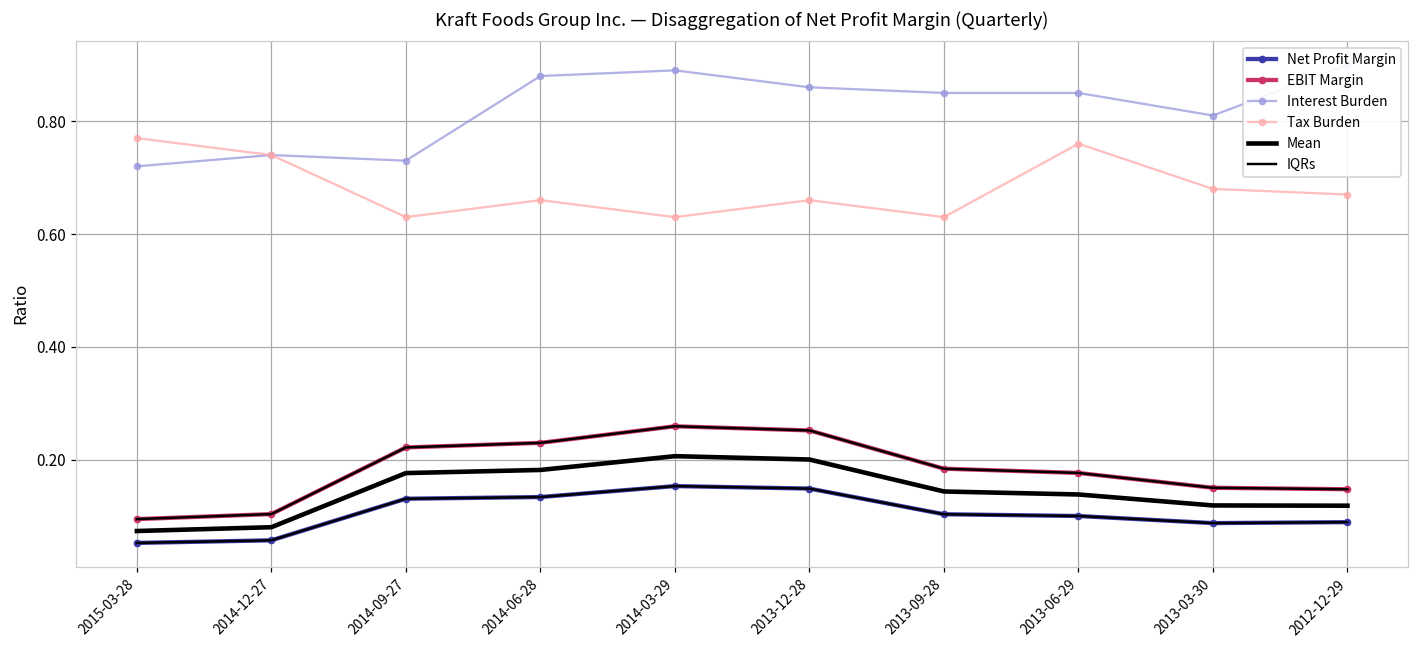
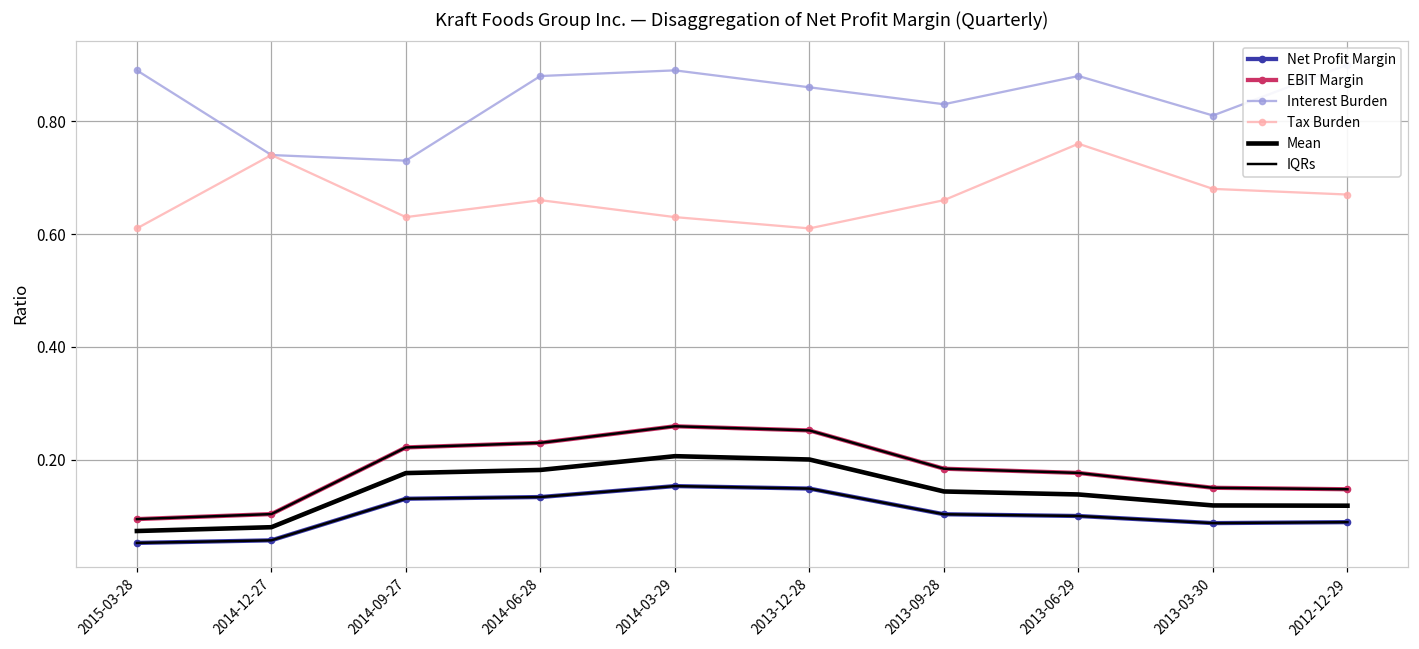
  {
    "EBIT Margin": {
      "2015-03-28": 0.09,
      "2014-12-27": 0.10,
      "2014-09-27": 0.22,
      "2014-06-28": 0.23,
      "2014-03-29": 0.26,
      "2013-12-28": 0.25,
      "2013-09-28": 0.18,
      "2013-06-29": 0.18,
      "2013-03-30": 0.15,
      "2012-12-29": 0.15
    },
    "Interest Burden": {
-     "2015-03-28": 0.72,
+     "2015-03-28": 0.89,
      "2014-09-27": 0.73,
      "2014-06-28": 0.88,
      "2014-03-29": 0.89,
      "2013-12-28": 0.86,
-     "2013-09-28": 0.85,
-     "2013-06-29": 0.85,
+     "2013-09-28": 0.83,
+     "2013-06-29": 0.88,
      "2013-03-30": 0.81
    },
    "Tax Burden": {
-     "2015-03-28": 0.77,
+     "2015-03-28": 0.61,
      "2014-09-27": 0.63,
      "2014-06-28": 0.66,
      "2014-03-29": 0.63,
-     "2013-12-28": 0.66,
-     "2013-09-28": 0.63,
+     "2013-12-28": 0.61,
+     "2013-09-28": 0.66,
      "2013-06-29": 0.76,
      "2013-03-30": 0.68,
      "2012-12-29": 0.67
    }
  }
